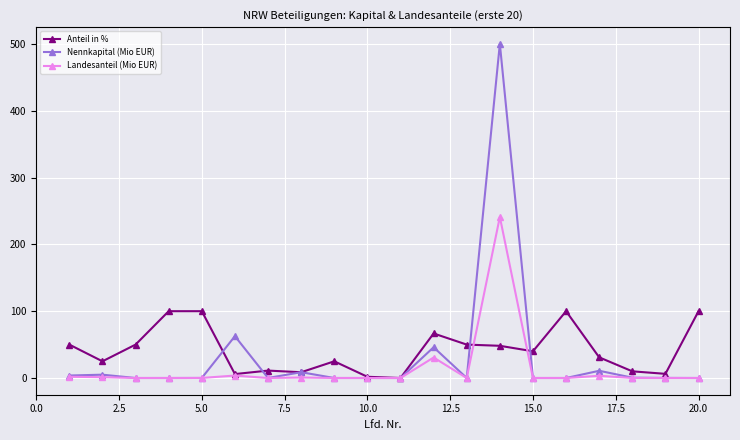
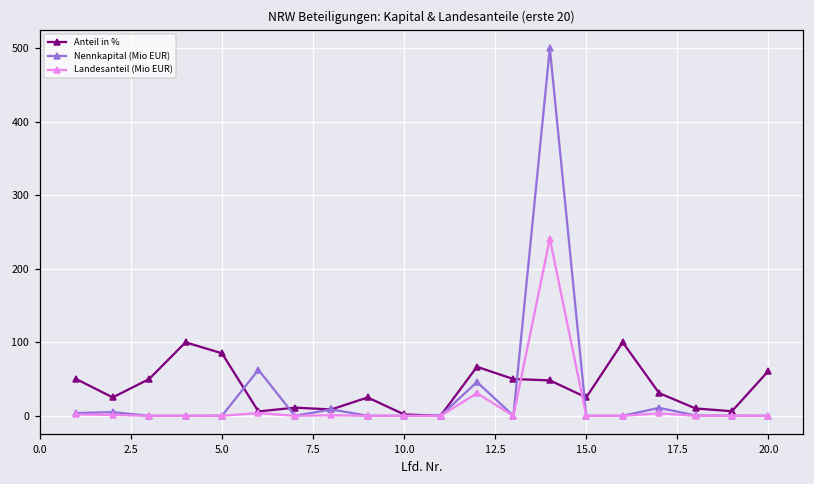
  {
    "Anteil in %": {
-     "5.0": 100,
-     "15.0": 40,
-     "20.0": 100
+     "5.0": 90,
+     "15.0": 30,
+     "20.0": 60
    }
  }
